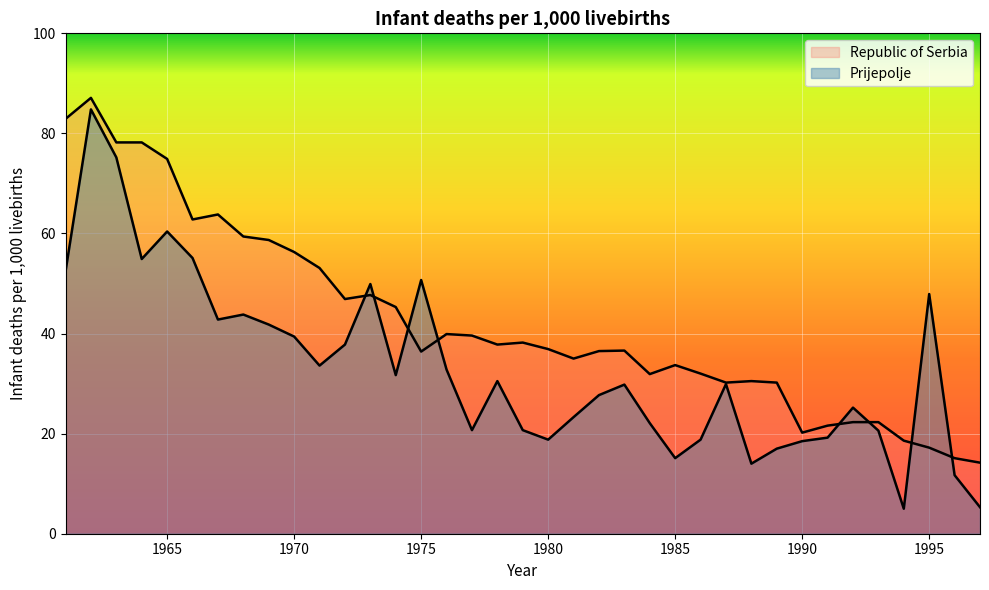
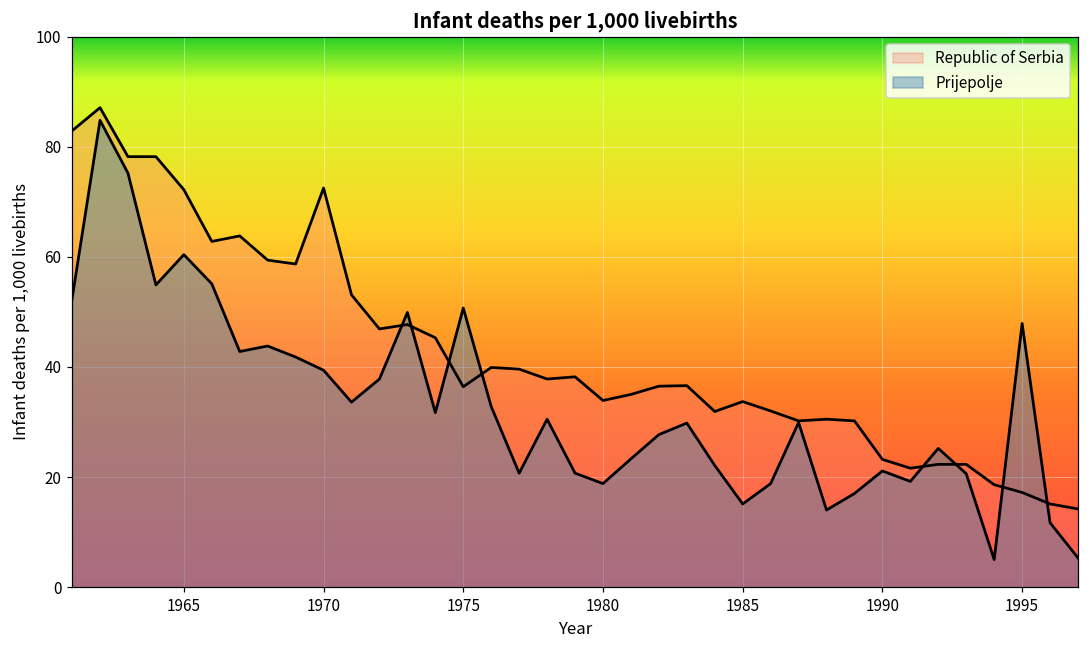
  {
    "Republic of Serbia": {
-     "1965": 75,
-     "1970": 56,
+     "1965": 72,
+     "1970": 73,
      "1975": 36,
-     "1980": 37,
+     "1980": 34,
      "1985": 34,
-     "1990": 20,
+     "1990": 23,
      "1995": 17
    },
    "Prijepolje": {
      "1965": 60,
      "1970": 39,
      "1975": 51,
      "1980": 19,
      "1985": 15,
-     "1990": 19,
+     "1990": 21,
      "1995": 48
    }
  }
